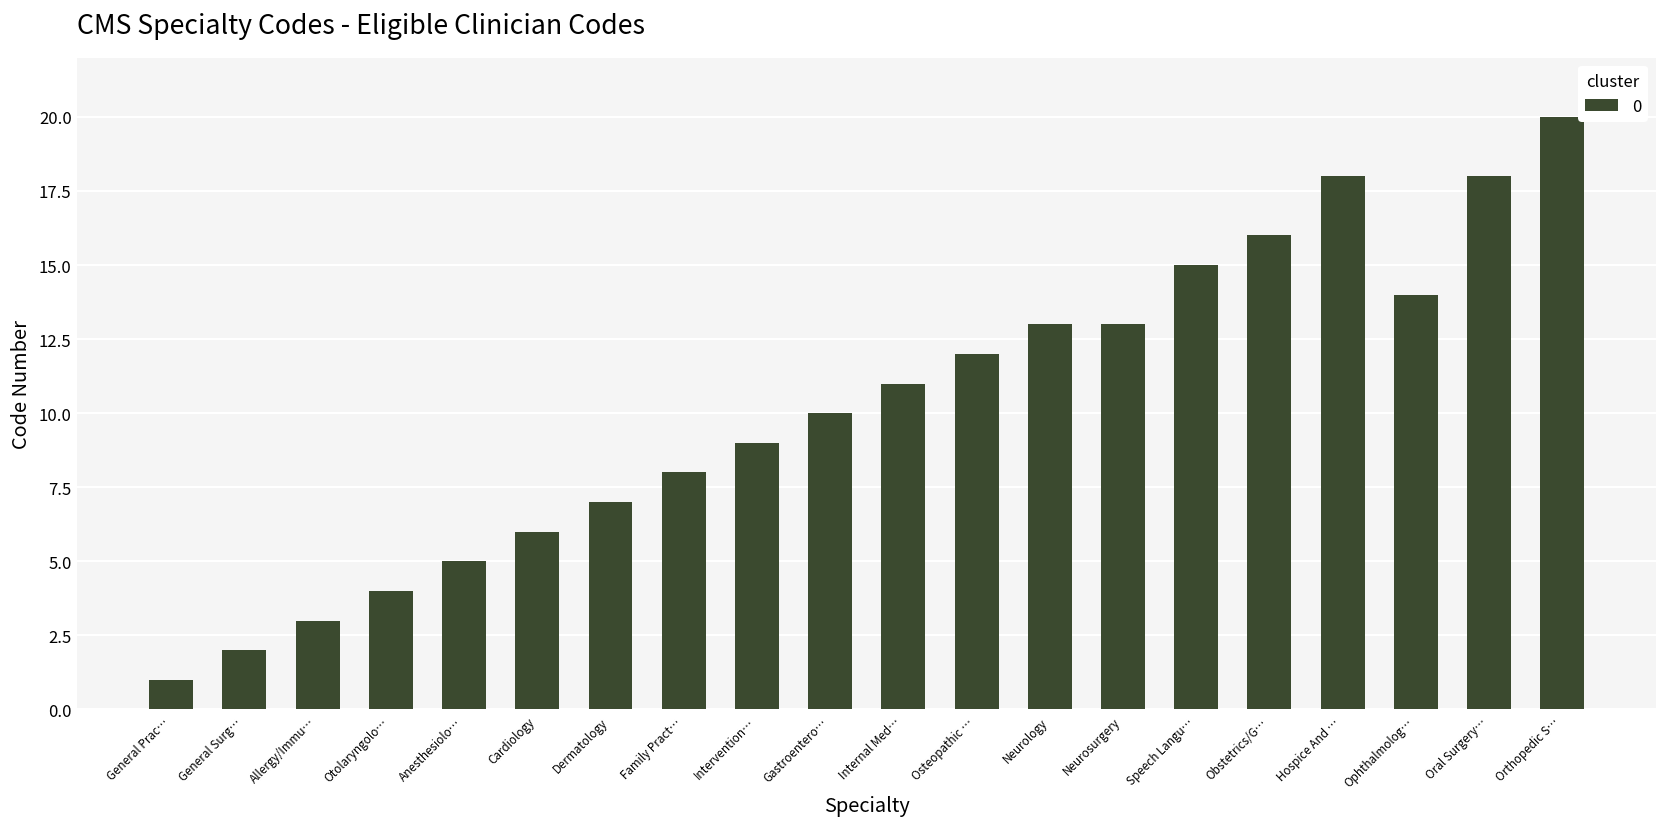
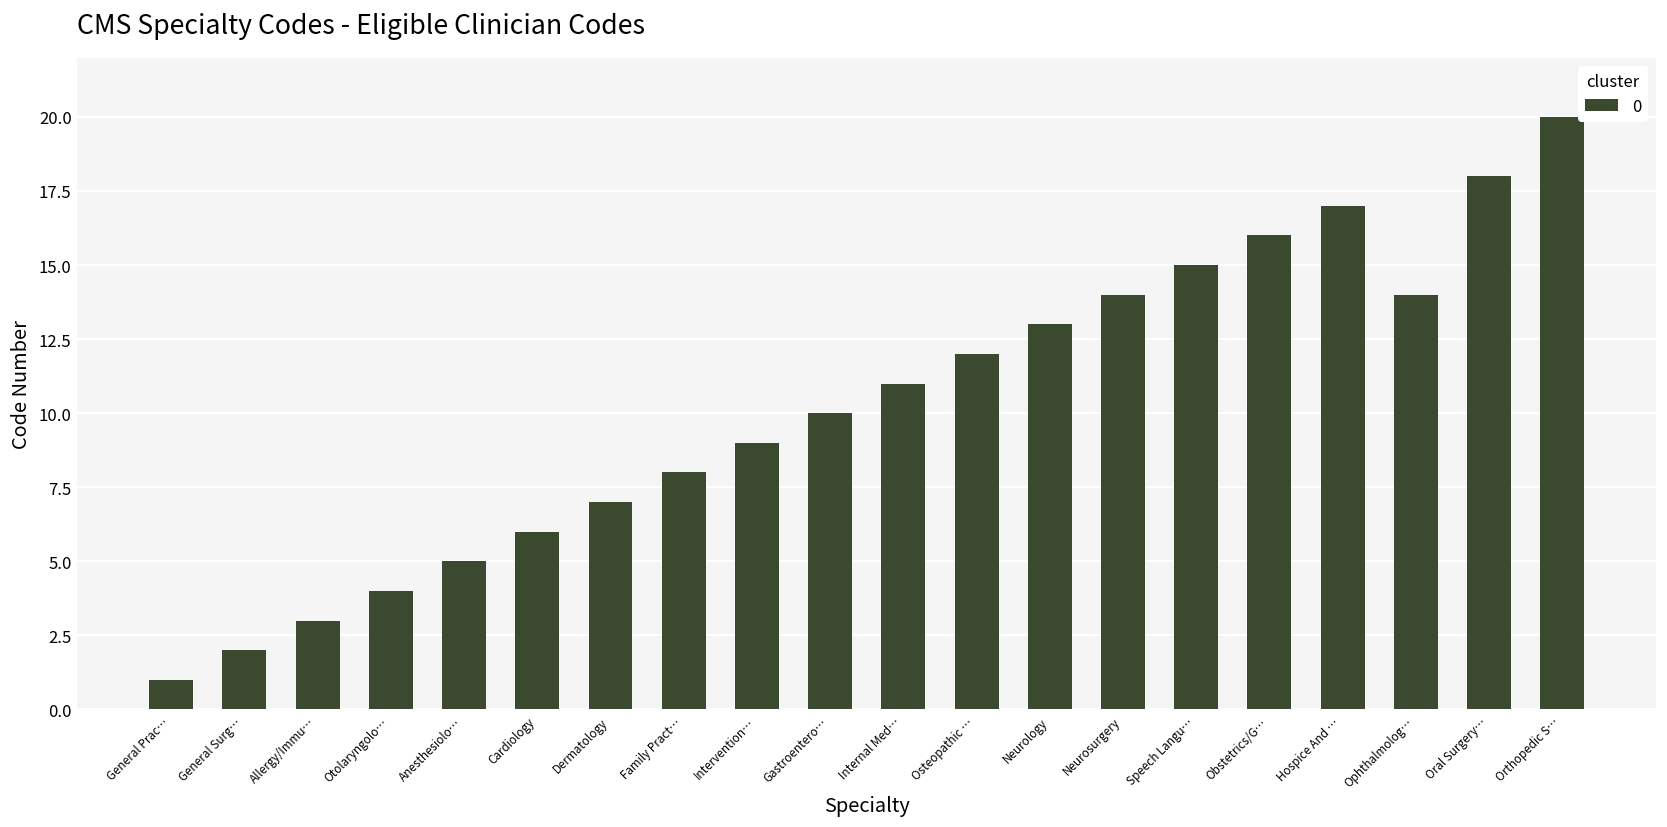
  {
    "General Prac…": 1,
    "General Surg…": 2,
    "Allergy/Immu…": 3,
    "Otolaryngolo…": 4,
    "Anesthesiolo…": 5,
    "Cardiology": 6,
    "Dermatology": 7,
    "Family Pract…": 8,
    "Intervention…": 9,
    "Gastroentero…": 10,
    "Internal Med…": 11,
    "Osteopathic …": 12,
    "Neurology": 13,
-   "Neurosurgery": 13,
+   "Neurosurgery": 14,
    "Speech Langu…": 15,
    "Obstetrics/G…": 16,
-   "Hospice And …": 18,
+   "Hospice And …": 17,
    "Ophthalmolog…": 14,
    "Oral Surgery…": 18,
    "Orthopedic S…": 20
  }
